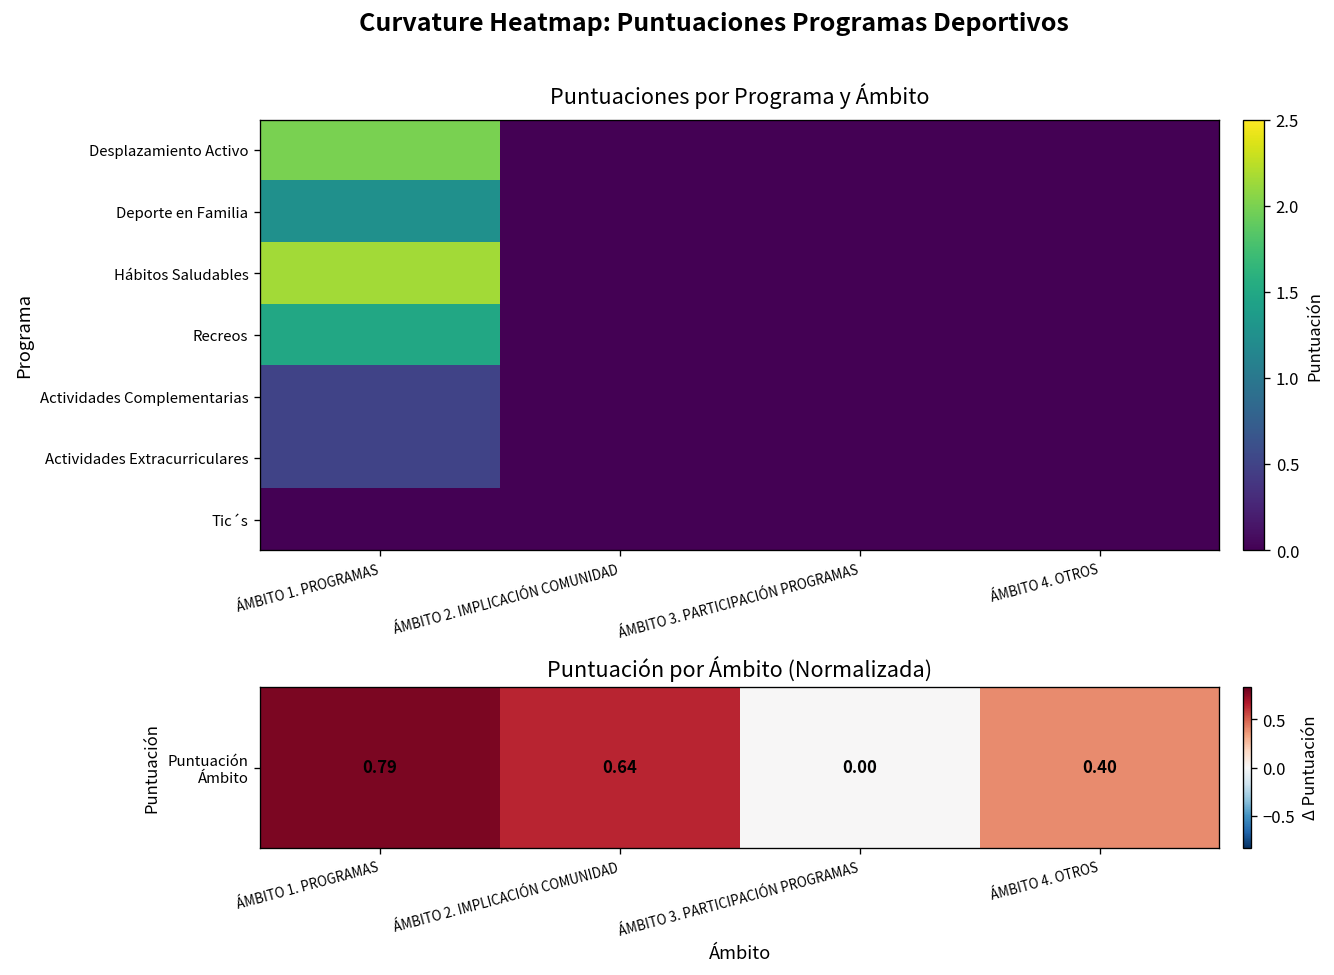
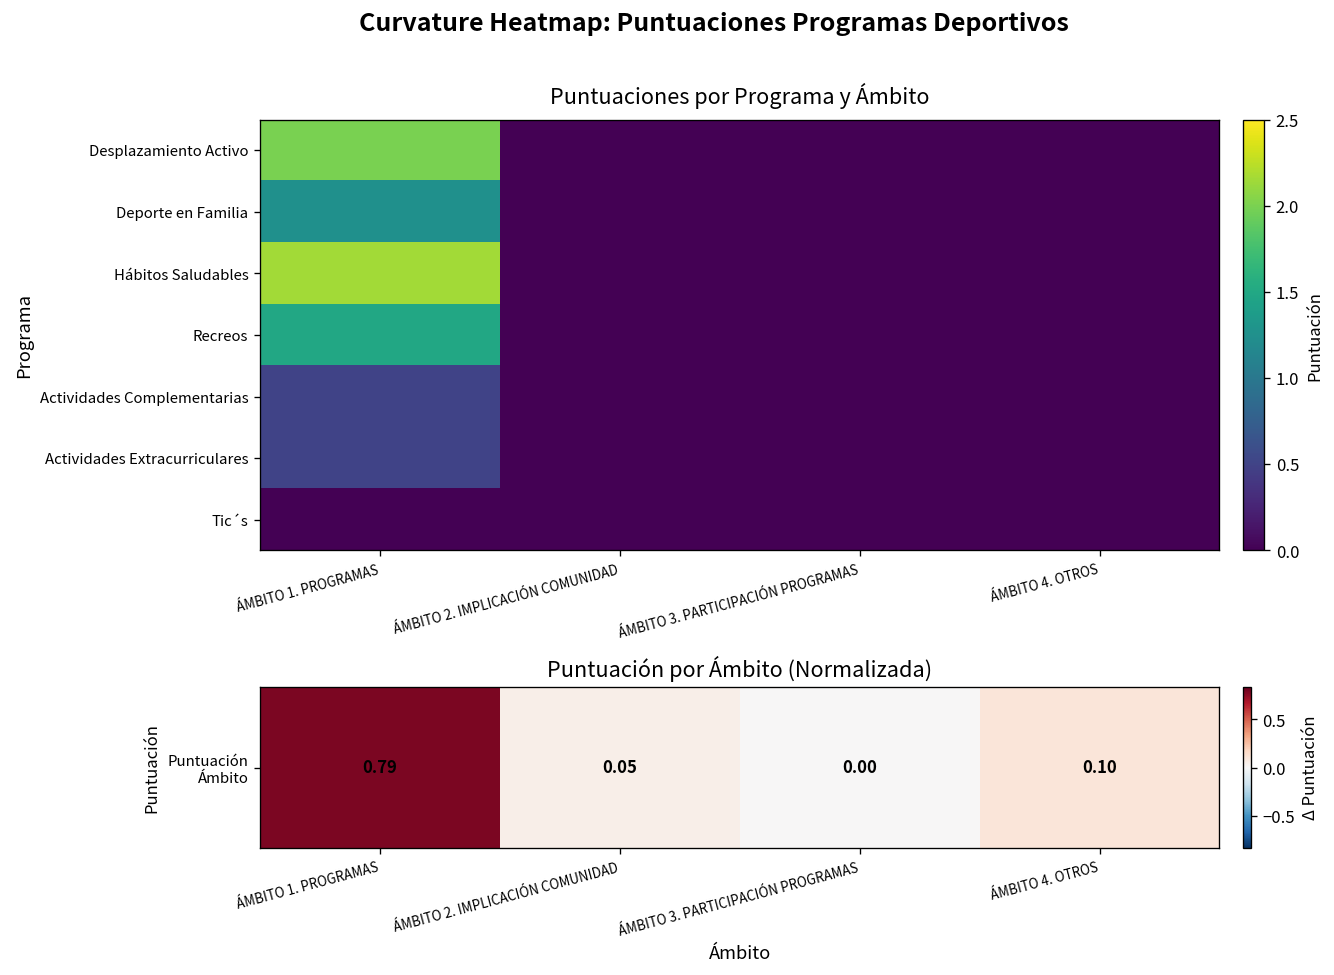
  {
    "Puntuación por Ámbito (Normalizada)": {
      "Puntuación Ámbito": {
        "ÁMBITO 1. PROGRAMAS": 0.79,
-       "ÁMBITO 2. IMPLICACIÓN COMUNIDAD": 0.64,
+       "ÁMBITO 2. IMPLICACIÓN COMUNIDAD": 0.05,
        "ÁMBITO 3. PARTICIPACIÓN PROGRAMAS": 0.00,
-       "ÁMBITO 4. OTROS": 0.40
+       "ÁMBITO 4. OTROS": 0.10
      }
    }
  }
